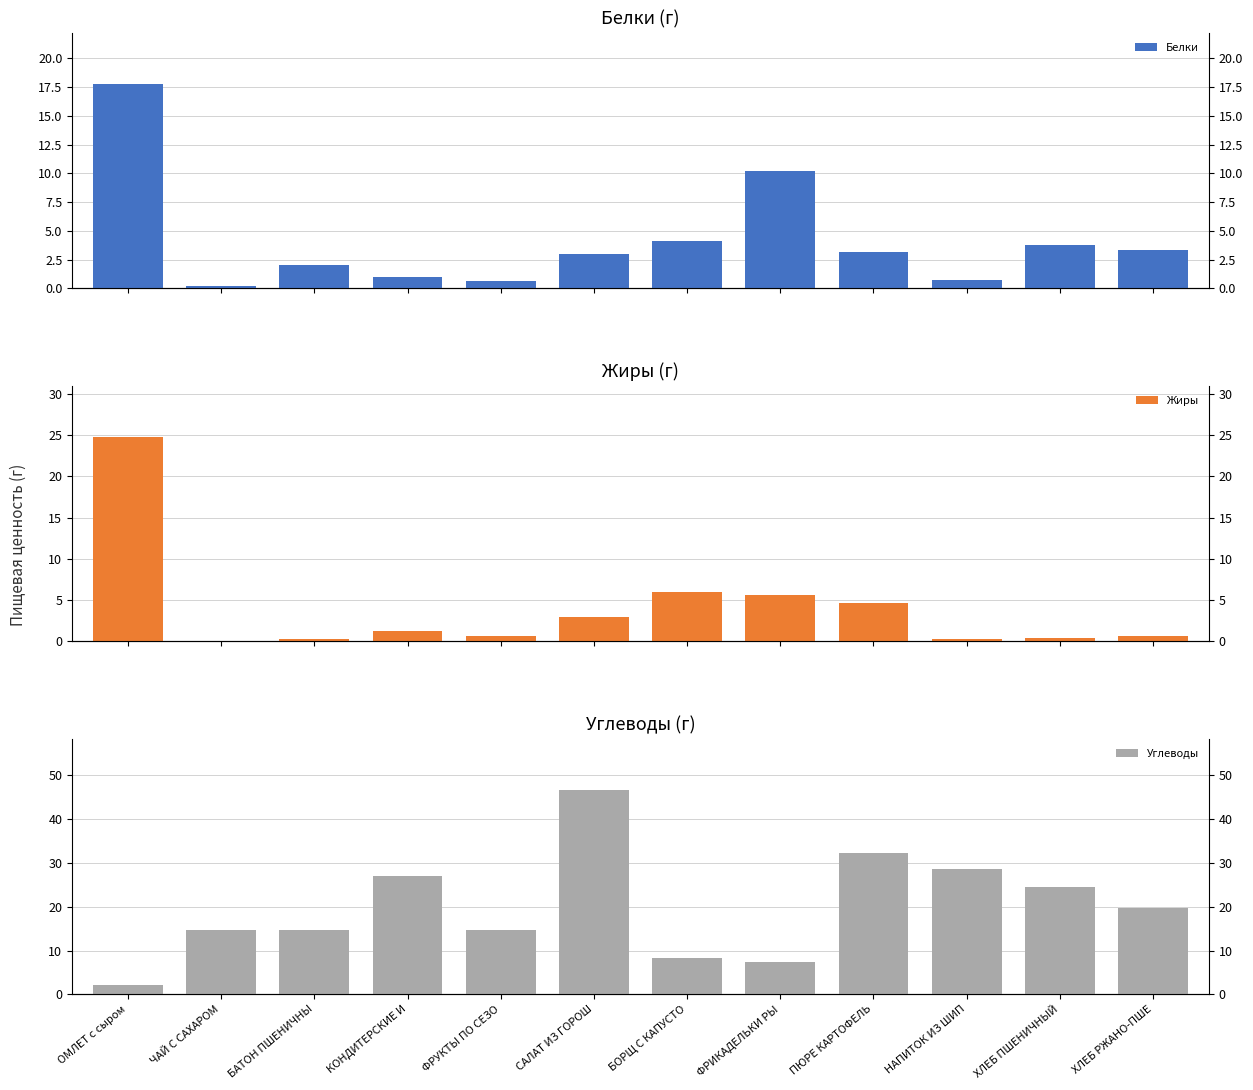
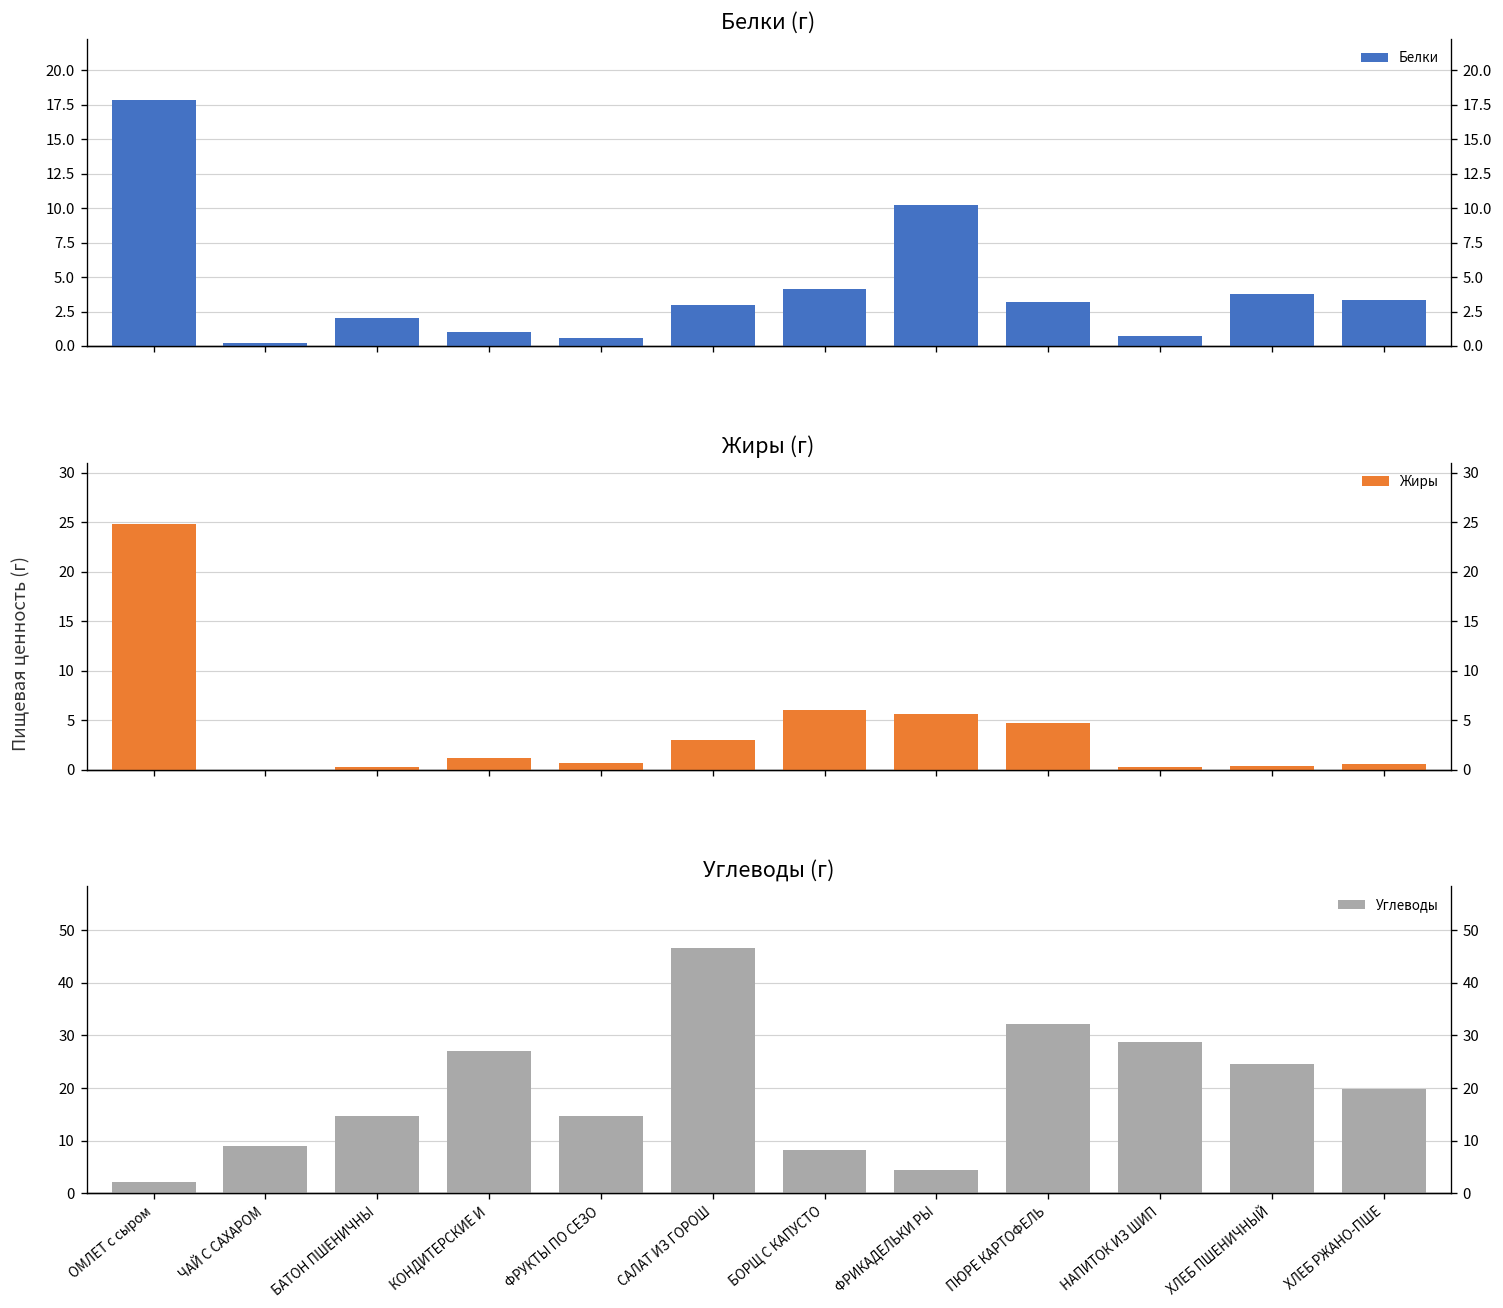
  {
    "Углеводы (г)": {
      "ОМЛЕТ с сыром": 2,
-     "ЧАЙ С САХАРОМ": 15,
+     "ЧАЙ С САХАРОМ": 9,
      "БАТОН ПШЕНИЧНЫ": 15,
      "КОНДИТЕРСКИЕ И": 27,
      "ФРУКТЫ ПО СЕЗО": 15,
      "САЛАТ ИЗ ГОРОШ": 47,
      "БОРЩ С КАПУСТО": 8,
-     "ФРИКАДЕЛЬКИ РЫ": 7,
+     "ФРИКАДЕЛЬКИ РЫ": 4,
      "ПЮРЕ КАРТОФЕЛЬ": 32,
      "НАПИТОК ИЗ ШИП": 29,
      "ХЛЕБ ПШЕНИЧНЫЙ": 25,
      "ХЛЕБ РЖАНО-ПШЕ": 20
    }
  }
